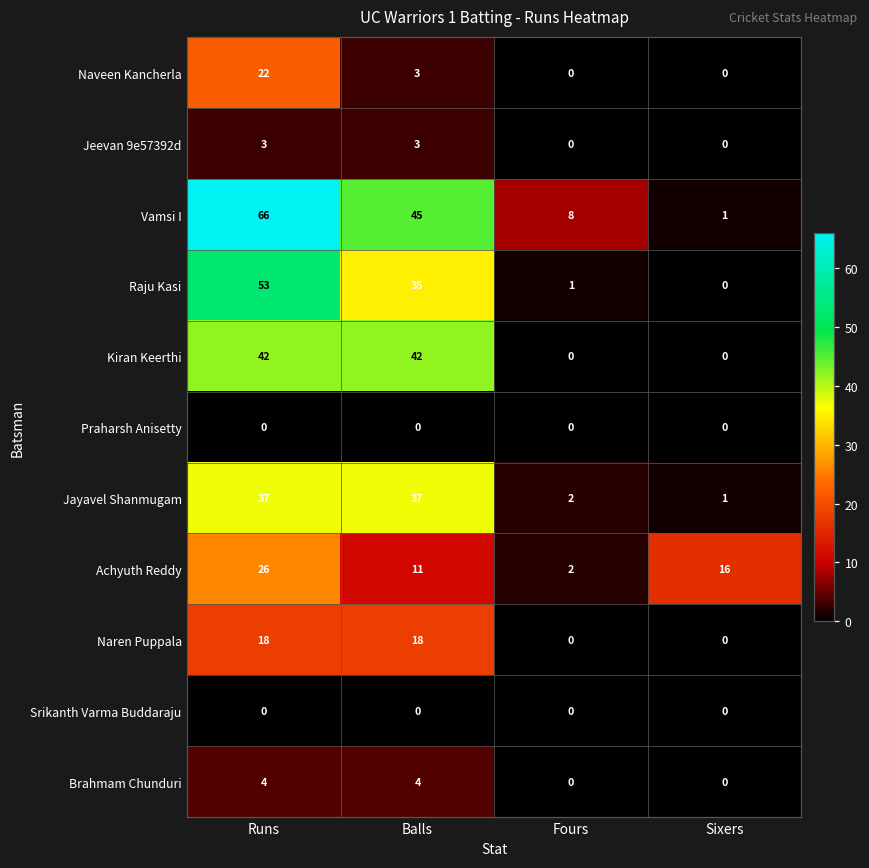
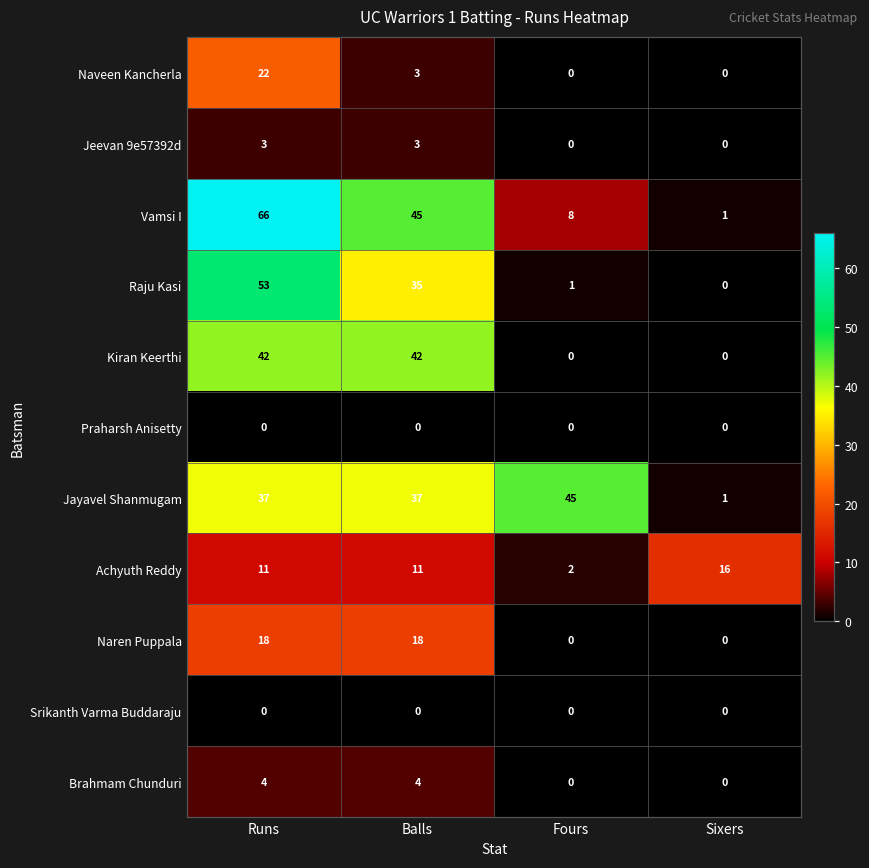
  {
    "Naveen Kancherla": {
      "Runs": 22,
      "Balls": 3,
      "Fours": 0,
      "Sixers": 0
    },
    "Jeevan 9e57392d": {
      "Runs": 3,
      "Balls": 3,
      "Fours": 0,
      "Sixers": 0
    },
    "Vamsi I": {
      "Runs": 66,
      "Balls": 45,
      "Fours": 8,
      "Sixers": 1
    },
    "Raju Kasi": {
      "Runs": 53,
      "Balls": 35,
      "Fours": 1,
      "Sixers": 0
    },
    "Kiran Keerthi": {
      "Runs": 42,
      "Balls": 42,
      "Fours": 0,
      "Sixers": 0
    },
    "Praharsh Anisetty": {
      "Runs": 0,
      "Balls": 0,
      "Fours": 0,
      "Sixers": 0
    },
    "Jayavel Shanmugam": {
      "Runs": 37,
      "Balls": 37,
-     "Fours": 2,
+     "Fours": 45,
      "Sixers": 1
    },
    "Achyuth Reddy": {
-     "Runs": 26,
+     "Runs": 11,
      "Balls": 11,
      "Fours": 2,
      "Sixers": 16
    },
    "Naren Puppala": {
      "Runs": 18,
      "Balls": 18,
      "Fours": 0,
      "Sixers": 0
    },
    "Srikanth Varma Buddaraju": {
      "Runs": 0,
      "Balls": 0,
      "Fours": 0,
      "Sixers": 0
    },
    "Brahmam Chunduri": {
      "Runs": 4,
      "Balls": 4,
      "Fours": 0,
      "Sixers": 0
    }
  }
